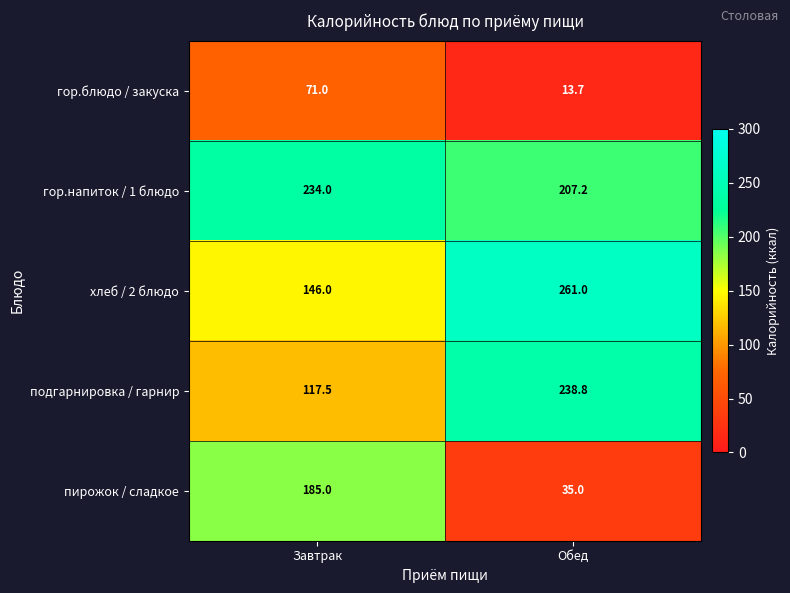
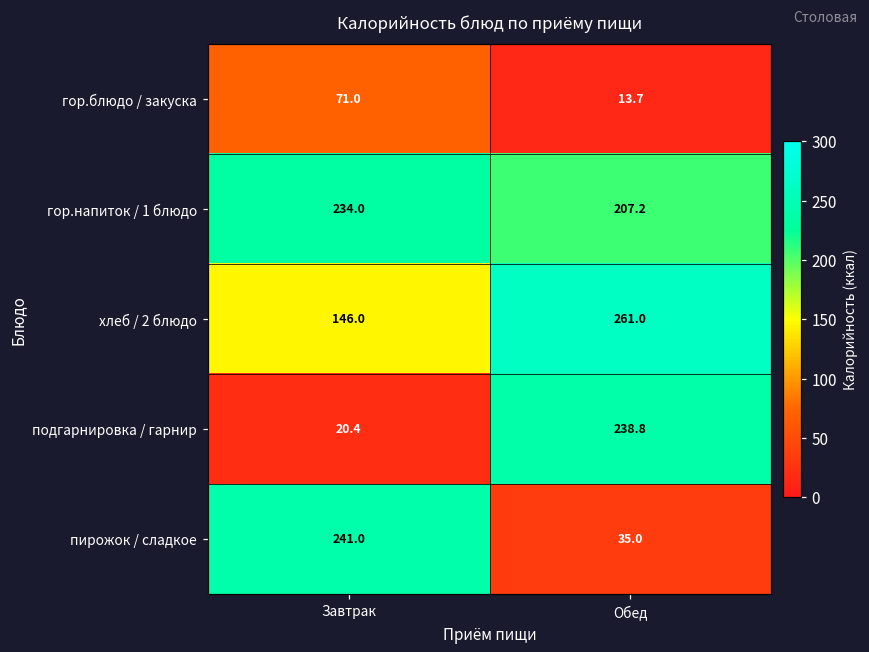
  {
    "гор.блюдо / закуска": {
      "Завтрак": 71.0,
      "Обед": 13.7
    },
    "гор.напиток / 1 блюдо": {
      "Завтрак": 234.0,
      "Обед": 207.2
    },
    "хлеб / 2 блюдо": {
      "Завтрак": 146.0,
      "Обед": 261.0
    },
    "подгарнировка / гарнир": {
-     "Завтрак": 117.5,
+     "Завтрак": 20.4,
      "Обед": 238.8
    },
    "пирожок / сладкое": {
-     "Завтрак": 185.0,
+     "Завтрак": 241.0,
      "Обед": 35.0
    }
  }
